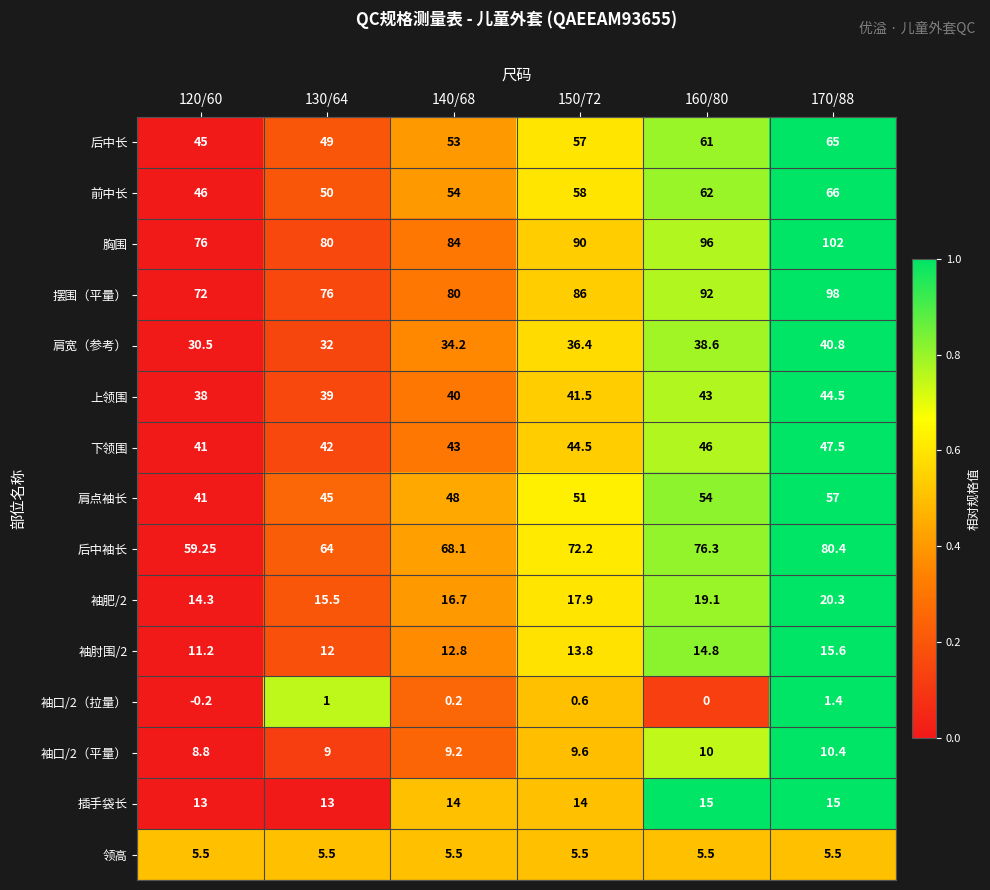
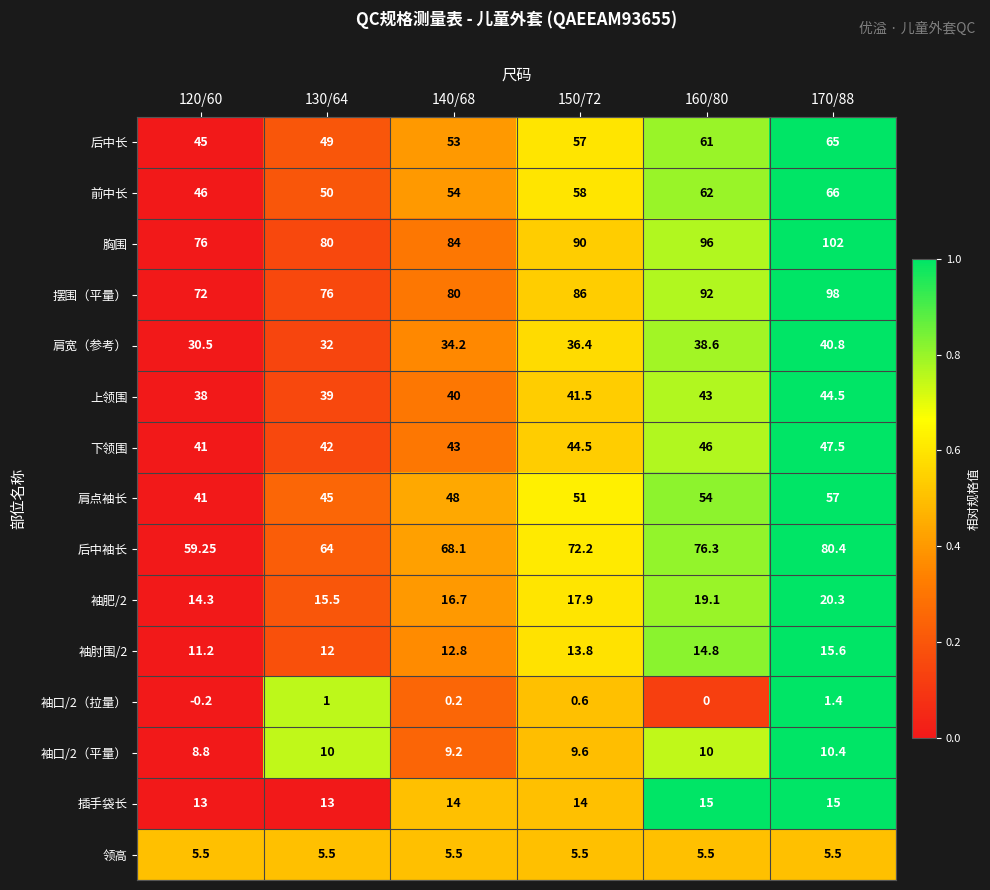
  {
    "后中长": {
      "120/60": 45,
      "130/64": 49,
      "140/68": 53,
      "150/72": 57,
      "160/80": 61,
      "170/88": 65
    },
    "前中长": {
      "120/60": 46,
      "130/64": 50,
      "140/68": 54,
      "150/72": 58,
      "160/80": 62,
      "170/88": 66
    },
    "胸围": {
      "120/60": 76,
      "130/64": 80,
      "140/68": 84,
      "150/72": 90,
      "160/80": 96,
      "170/88": 102
    },
    "摆围（平量）": {
      "120/60": 72,
      "130/64": 76,
      "140/68": 80,
      "150/72": 86,
      "160/80": 92,
      "170/88": 98
    },
    "肩宽（参考）": {
      "120/60": 30.5,
      "130/64": 32,
      "140/68": 34.2,
      "150/72": 36.4,
      "160/80": 38.6,
      "170/88": 40.8
    },
    "上领围": {
      "120/60": 38,
      "130/64": 39,
      "140/68": 40,
      "150/72": 41.5,
      "160/80": 43,
      "170/88": 44.5
    },
    "下领围": {
      "120/60": 41,
      "130/64": 42,
      "140/68": 43,
      "150/72": 44.5,
      "160/80": 46,
      "170/88": 47.5
    },
    "肩点袖长": {
      "120/60": 41,
      "130/64": 45,
      "140/68": 48,
      "150/72": 51,
      "160/80": 54,
      "170/88": 57
    },
    "后中袖长": {
      "120/60": 59.25,
      "130/64": 64,
      "140/68": 68.1,
      "150/72": 72.2,
      "160/80": 76.3,
      "170/88": 80.4
    },
    "袖肥/2": {
      "120/60": 14.3,
      "130/64": 15.5,
      "140/68": 16.7,
      "150/72": 17.9,
      "160/80": 19.1,
      "170/88": 20.3
    },
    "袖肘围/2": {
      "120/60": 11.2,
      "130/64": 12,
      "140/68": 12.8,
      "150/72": 13.8,
      "160/80": 14.8,
      "170/88": 15.6
    },
    "袖口/2（拉量）": {
      "120/60": -0.2,
      "130/64": 1,
      "140/68": 0.2,
      "150/72": 0.6,
      "160/80": 0,
      "170/88": 1.4
    },
    "袖口/2（平量）": {
      "120/60": 8.8,
-     "130/64": 9,
+     "130/64": 10,
      "140/68": 9.2,
      "150/72": 9.6,
      "160/80": 10,
      "170/88": 10.4
    },
    "插手袋长": {
      "120/60": 13,
      "130/64": 13,
      "140/68": 14,
      "150/72": 14,
      "160/80": 15,
      "170/88": 15
    },
    "领高": {
      "120/60": 5.5,
      "130/64": 5.5,
      "140/68": 5.5,
      "150/72": 5.5,
      "160/80": 5.5,
      "170/88": 5.5
    }
  }
